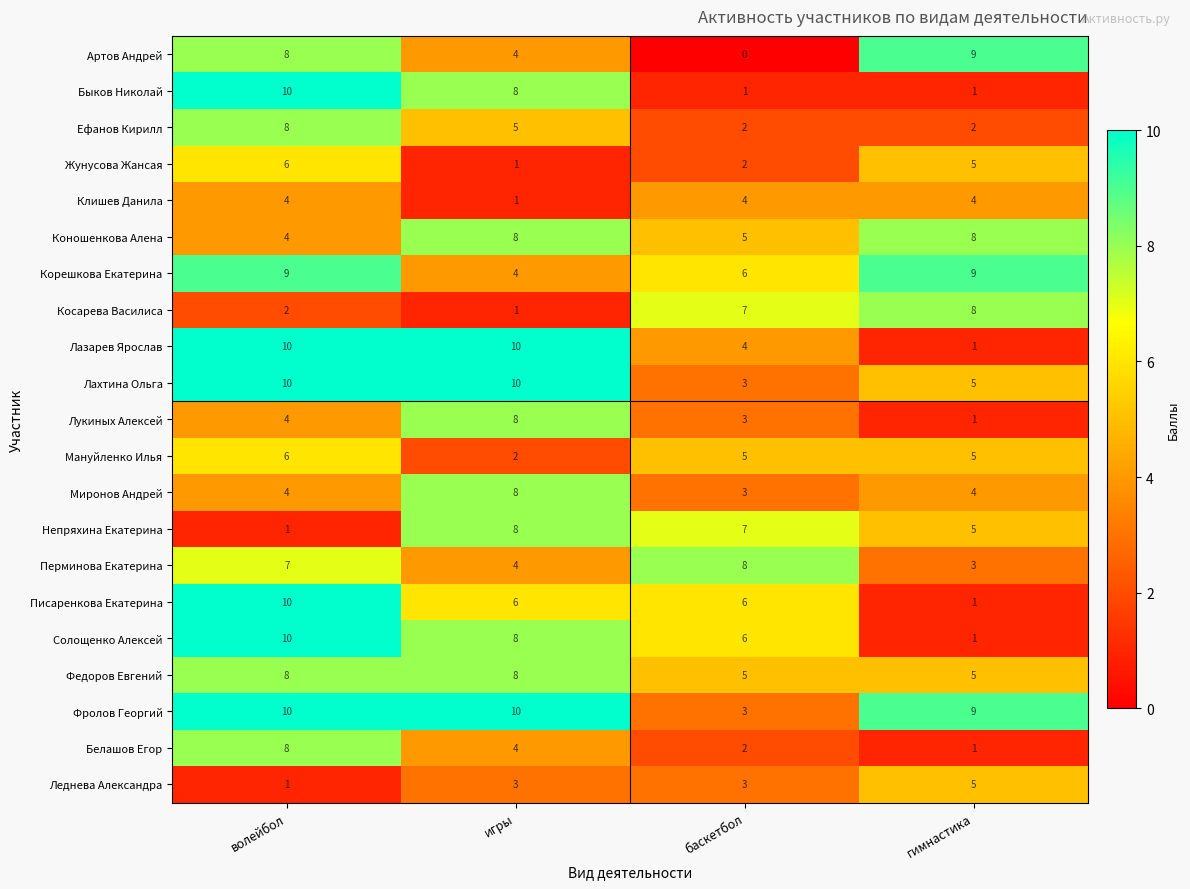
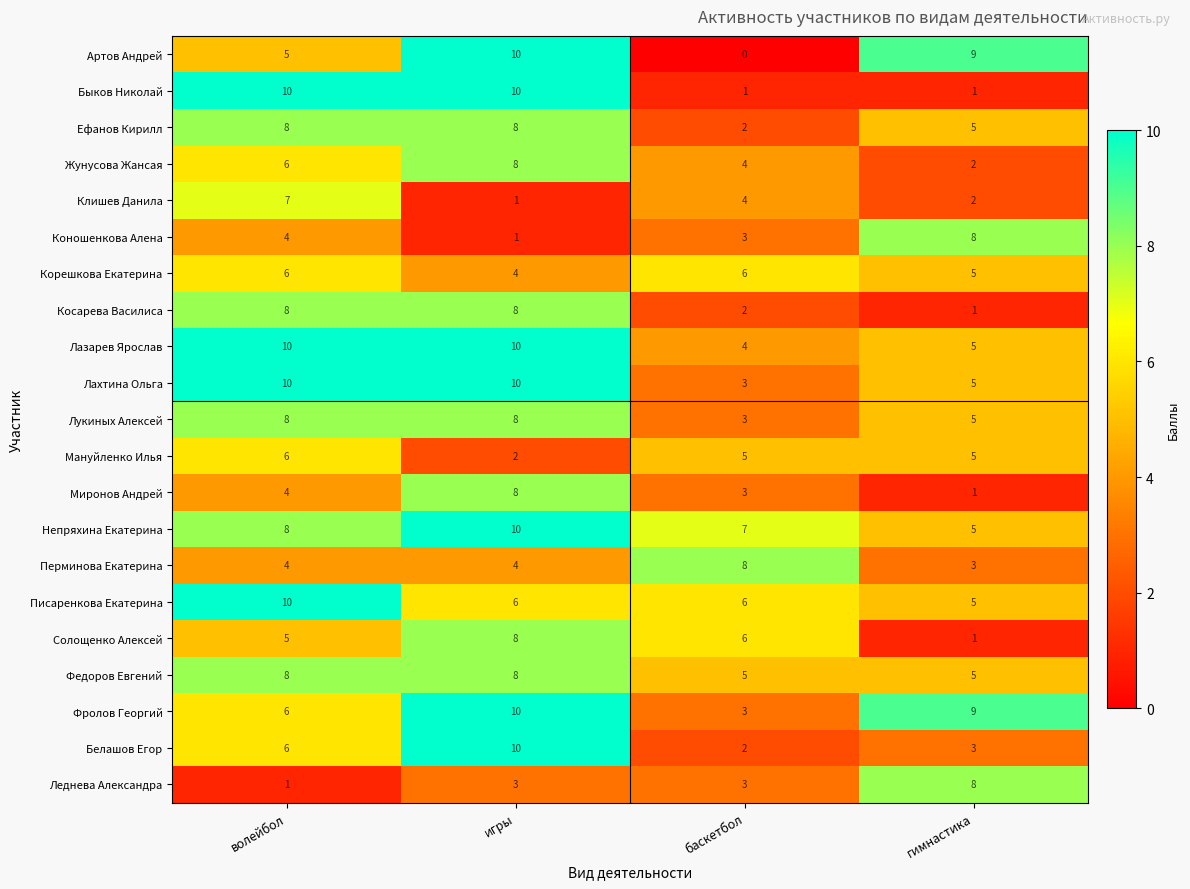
  {
    "Артов Андрей": {
-     "волейбол": 8,
-     "игры": 4,
+     "волейбол": 5,
+     "игры": 10,
      "баскетбол": 0,
      "гимнастика": 9
    },
    "Быков Николай": {
      "волейбол": 10,
-     "игры": 8,
+     "игры": 10,
      "баскетбол": 1,
      "гимнастика": 1
    },
    "Ефанов Кирилл": {
      "волейбол": 8,
-     "игры": 5,
+     "игры": 8,
      "баскетбол": 2,
-     "гимнастика": 2
+     "гимнастика": 5
    },
    "Жунусова Жансая": {
      "волейбол": 6,
-     "игры": 1,
-     "баскетбол": 2,
-     "гимнастика": 5
+     "игры": 8,
+     "баскетбол": 4,
+     "гимнастика": 2
    },
    "Клишев Данила": {
-     "волейбол": 4,
+     "волейбол": 7,
      "игры": 1,
      "баскетбол": 4,
-     "гимнастика": 4
+     "гимнастика": 2
    },
    "Коношенкова Алена": {
      "волейбол": 4,
-     "игры": 8,
-     "баскетбол": 5,
+     "игры": 1,
+     "баскетбол": 3,
      "гимнастика": 8
    },
    "Корешкова Екатерина": {
-     "волейбол": 9,
+     "волейбол": 6,
      "игры": 4,
      "баскетбол": 6,
-     "гимнастика": 9
+     "гимнастика": 5
    },
    "Косарева Василиса": {
-     "волейбол": 2,
-     "игры": 1,
-     "баскетбол": 7,
-     "гимнастика": 8
+     "волейбол": 8,
+     "игры": 8,
+     "баскетбол": 2,
+     "гимнастика": 1
    },
    "Лазарев Ярослав": {
      "волейбол": 10,
      "игры": 10,
      "баскетбол": 4,
-     "гимнастика": 1
+     "гимнастика": 5
    },
    "Лахтина Ольга": {
      "волейбол": 10,
      "игры": 10,
      "баскетбол": 3,
      "гимнастика": 5
    },
    "Лукиных Алексей": {
-     "волейбол": 4,
+     "волейбол": 8,
      "игры": 8,
      "баскетбол": 3,
-     "гимнастика": 1
+     "гимнастика": 5
    },
    "Мануйленко Илья": {
      "волейбол": 6,
      "игры": 2,
      "баскетбол": 5,
      "гимнастика": 5
    },
    "Миронов Андрей": {
      "волейбол": 4,
      "игры": 8,
      "баскетбол": 3,
-     "гимнастика": 4
+     "гимнастика": 1
    },
    "Непряхина Екатерина": {
-     "волейбол": 1,
-     "игры": 8,
+     "волейбол": 8,
+     "игры": 10,
      "баскетбол": 7,
      "гимнастика": 5
    },
    "Перминова Екатерина": {
-     "волейбол": 7,
+     "волейбол": 4,
      "игры": 4,
      "баскетбол": 8,
      "гимнастика": 3
    },
    "Писаренкова Екатерина": {
      "волейбол": 10,
      "игры": 6,
      "баскетбол": 6,
-     "гимнастика": 1
+     "гимнастика": 5
    },
    "Солощенко Алексей": {
-     "волейбол": 10,
+     "волейбол": 5,
      "игры": 8,
      "баскетбол": 6,
      "гимнастика": 1
    },
    "Федоров Евгений": {
      "волейбол": 8,
      "игры": 8,
      "баскетбол": 5,
      "гимнастика": 5
    },
    "Фролов Георгий": {
-     "волейбол": 10,
+     "волейбол": 6,
      "игры": 10,
      "баскетбол": 3,
      "гимнастика": 9
    },
    "Белашов Егор": {
-     "волейбол": 8,
-     "игры": 4,
+     "волейбол": 6,
+     "игры": 10,
      "баскетбол": 2,
-     "гимнастика": 1
+     "гимнастика": 3
    },
    "Леднева Александра": {
      "волейбол": 1,
      "игры": 3,
      "баскетбол": 3,
-     "гимнастика": 5
+     "гимнастика": 8
    }
  }
